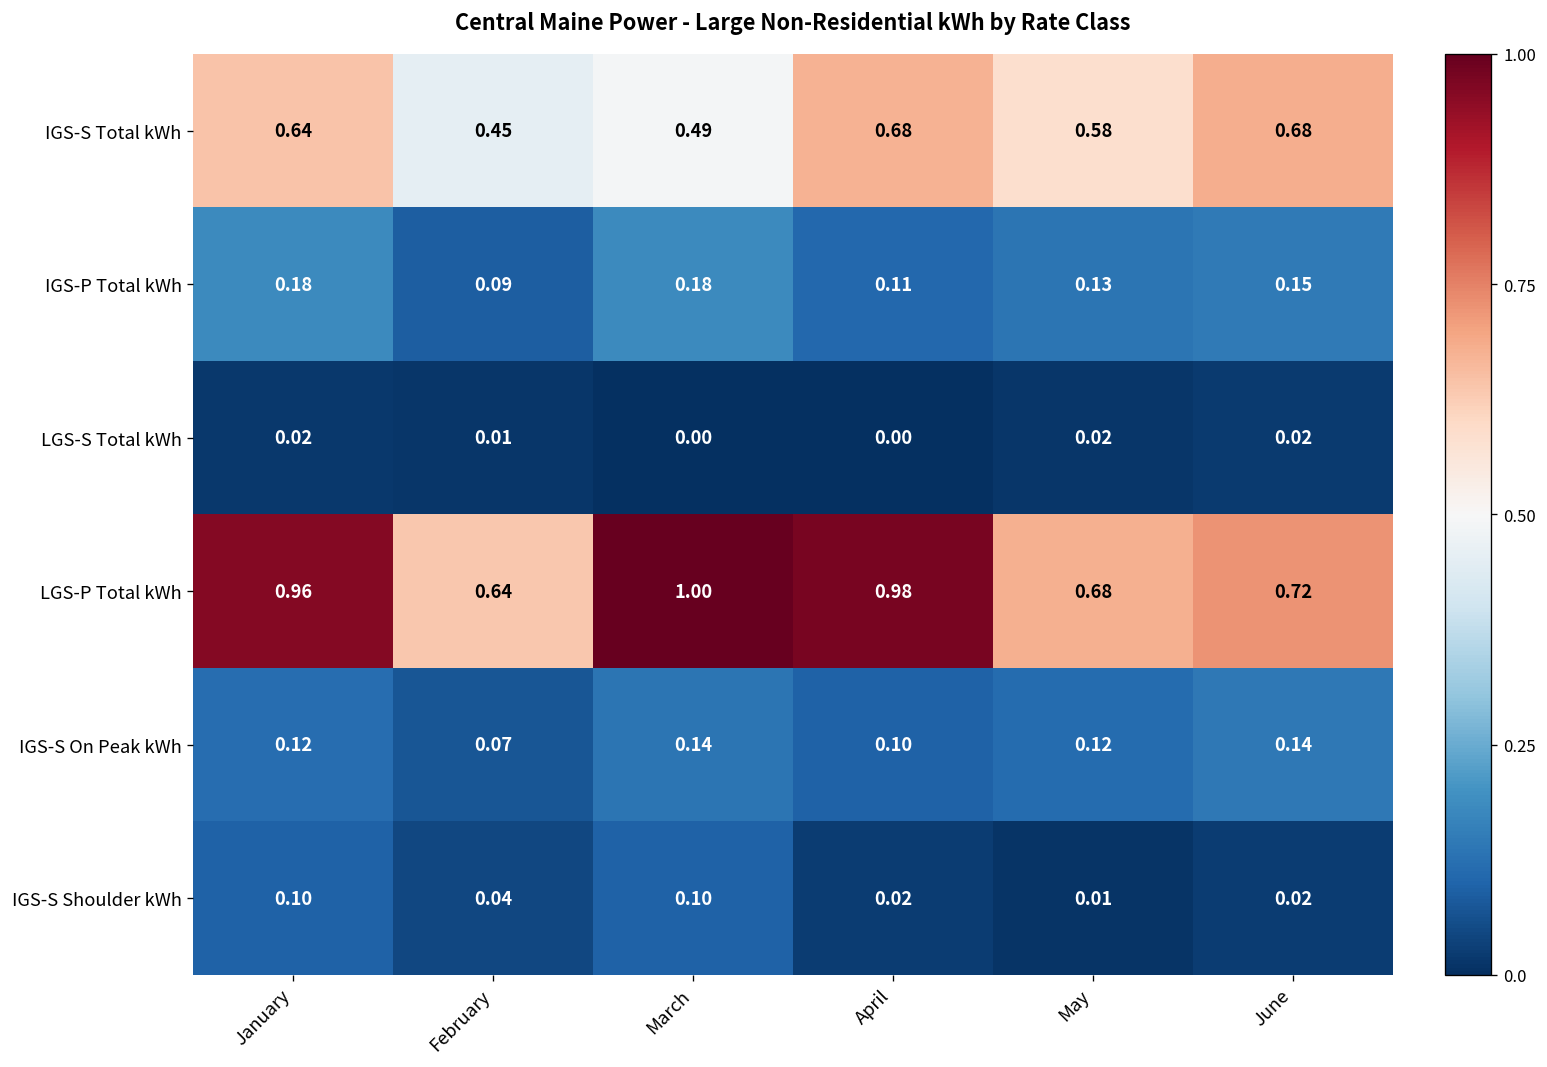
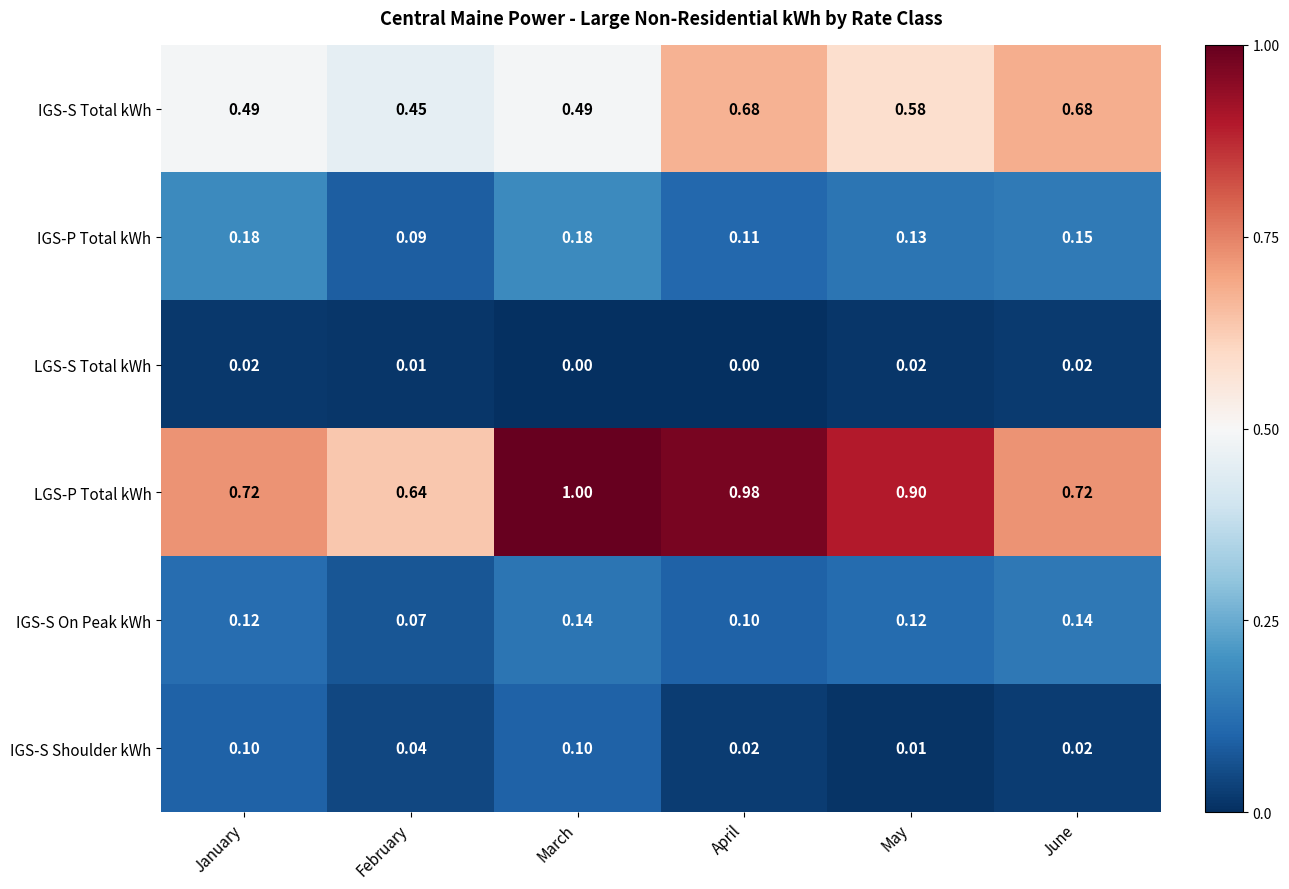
  {
    "IGS-S Total kWh": {
-     "January": 0.64,
+     "January": 0.49,
      "February": 0.45,
      "March": 0.49,
      "April": 0.68,
      "May": 0.58,
      "June": 0.68
    },
    "IGS-P Total kWh": {
      "January": 0.18,
      "February": 0.09,
      "March": 0.18,
      "April": 0.11,
      "May": 0.13,
      "June": 0.15
    },
    "LGS-S Total kWh": {
      "January": 0.02,
      "February": 0.01,
      "March": 0.00,
      "April": 0.00,
      "May": 0.02,
      "June": 0.02
    },
    "LGS-P Total kWh": {
-     "January": 0.96,
+     "January": 0.72,
      "February": 0.64,
      "March": 1.00,
      "April": 0.98,
-     "May": 0.68,
+     "May": 0.90,
      "June": 0.72
    },
    "IGS-S On Peak kWh": {
      "January": 0.12,
      "February": 0.07,
      "March": 0.14,
      "April": 0.10,
      "May": 0.12,
      "June": 0.14
    },
    "IGS-S Shoulder kWh": {
      "January": 0.10,
      "February": 0.04,
      "March": 0.10,
      "April": 0.02,
      "May": 0.01,
      "June": 0.02
    }
  }
